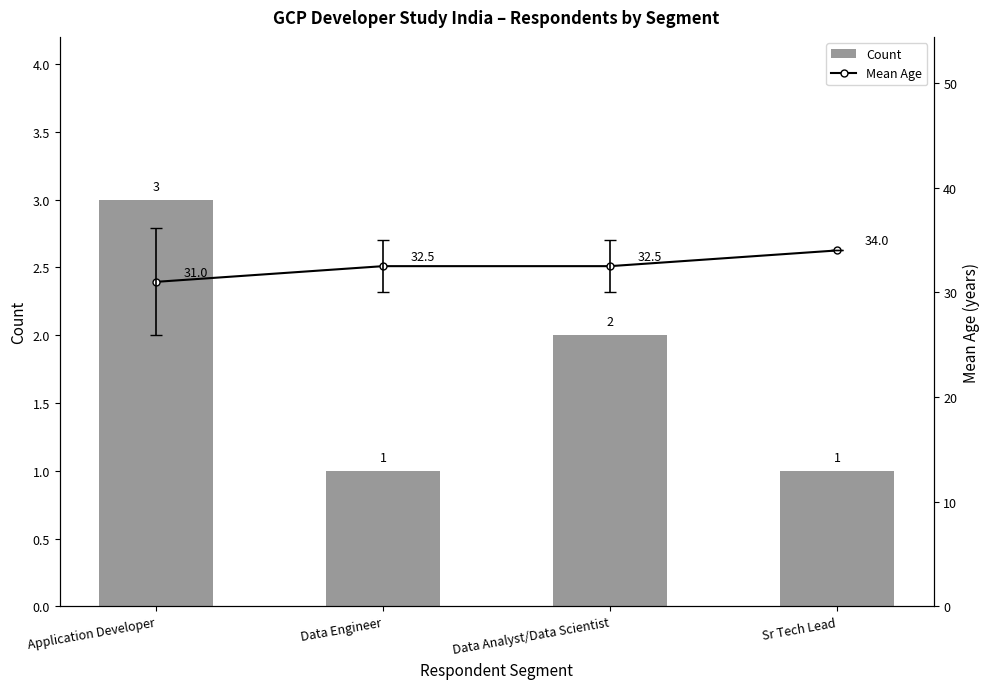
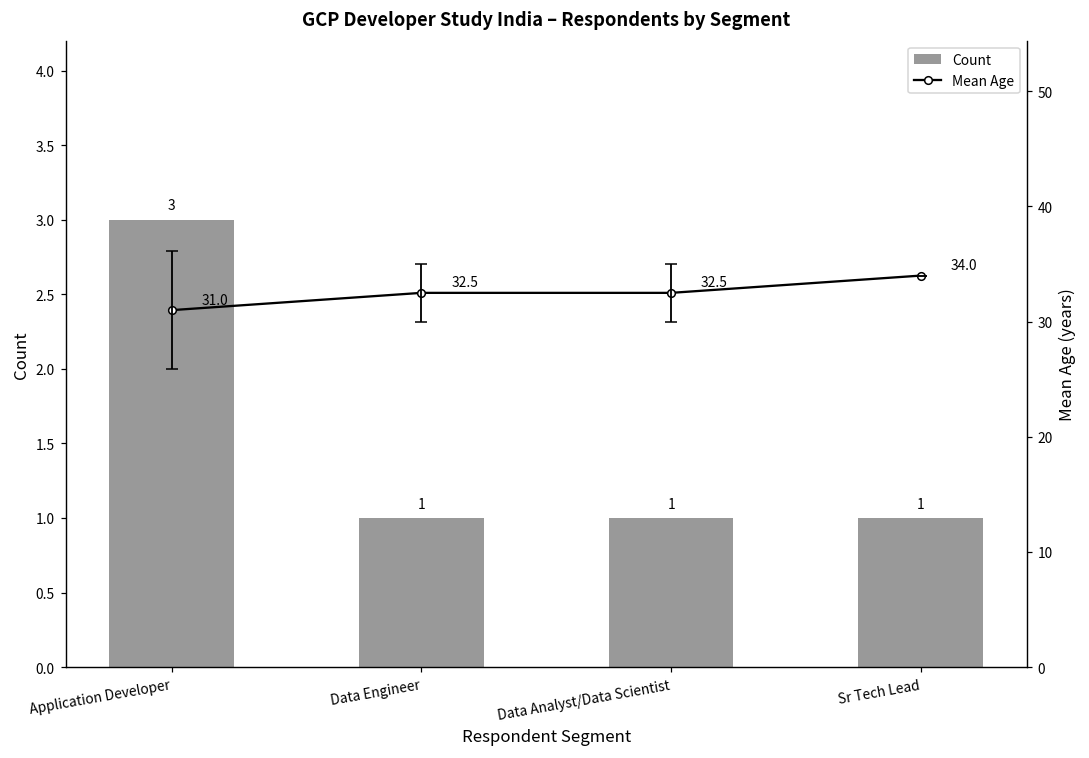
  {
    "Count": {
      "Application Developer": 3,
      "Data Engineer": 1,
-     "Data Analyst/Data Scientist": 2,
+     "Data Analyst/Data Scientist": 1,
      "Sr Tech Lead": 1
    }
  }
